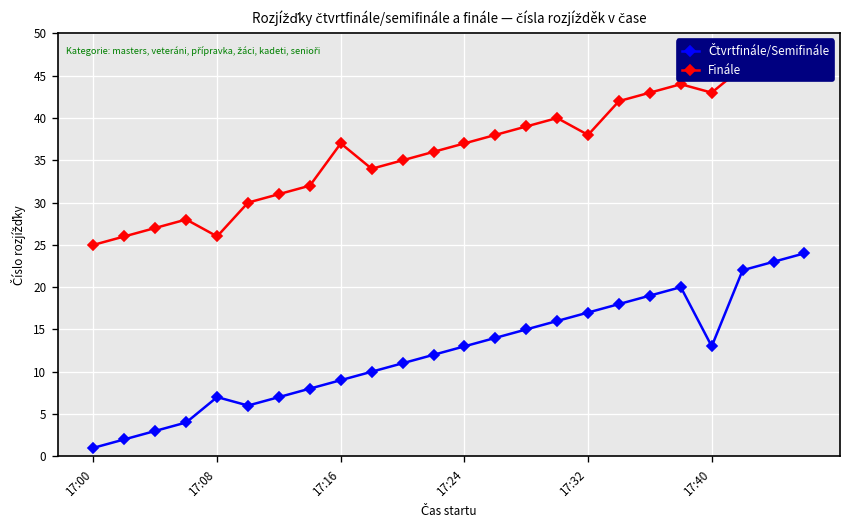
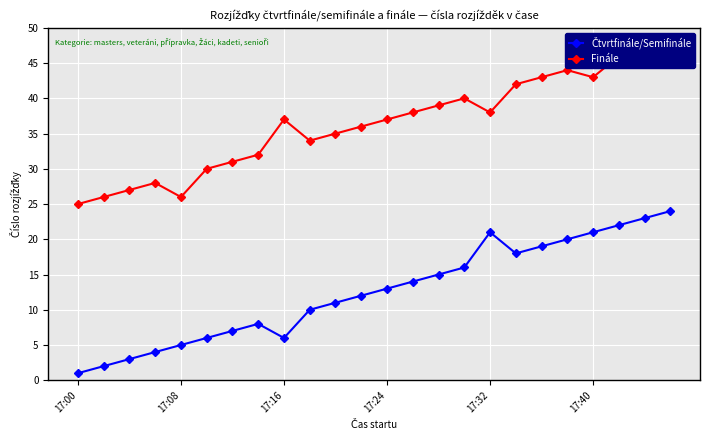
  {
    "Čtvrtfinále/Semifinále": {
      "17:00": 1,
-     "17:08": 7,
-     "17:16": 9,
+     "17:08": 5,
+     "17:16": 6,
      "17:24": 13,
-     "17:32": 17,
-     "17:40": 13
+     "17:32": 21,
+     "17:40": 21
    },
    "Finále": {
      "17:00": 25,
      "17:08": 26,
      "17:16": 37,
      "17:24": 37,
      "17:32": 38,
      "17:40": 43
    }
  }
